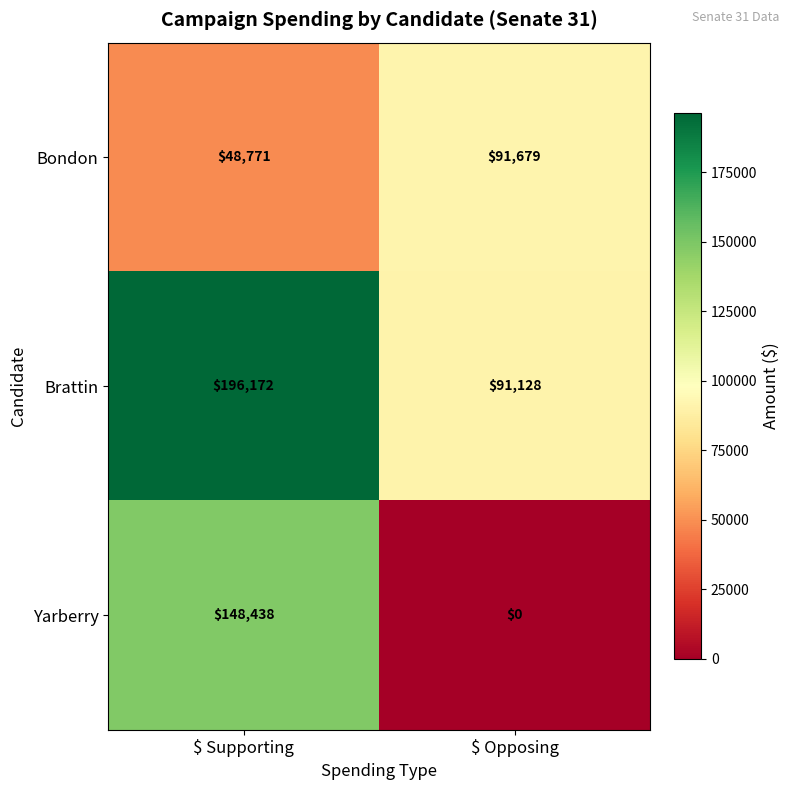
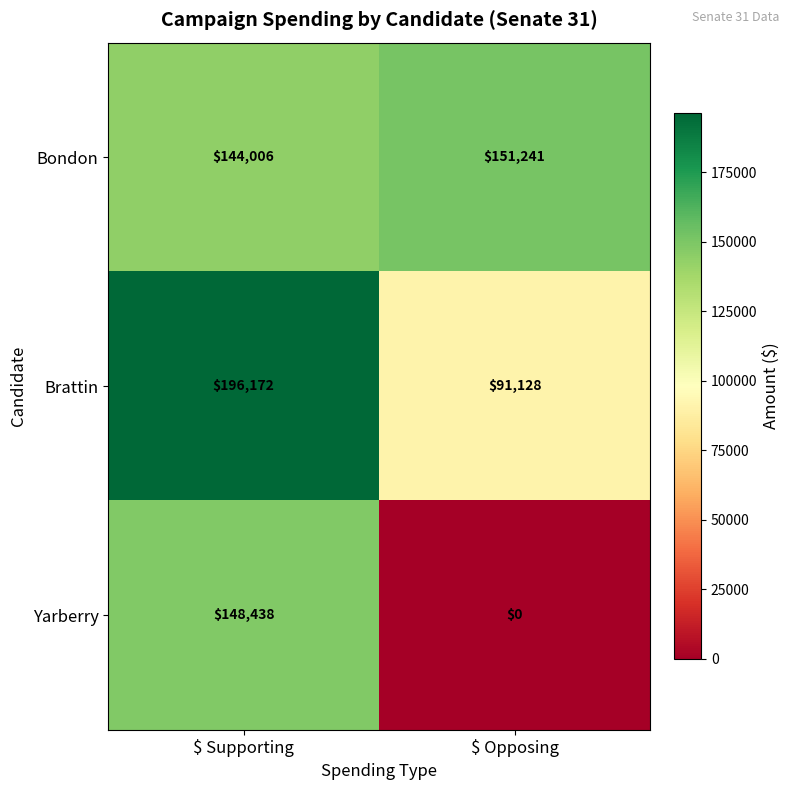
  {
    "Bondon": {
-     "$ Supporting": "$48,771",
-     "$ Opposing": "$91,679"
+     "$ Supporting": "$144,006",
+     "$ Opposing": "$151,241"
    },
    "Brattin": {
      "$ Supporting": "$196,172",
      "$ Opposing": "$91,128"
    },
    "Yarberry": {
      "$ Supporting": "$148,438",
      "$ Opposing": "$0"
    }
  }
